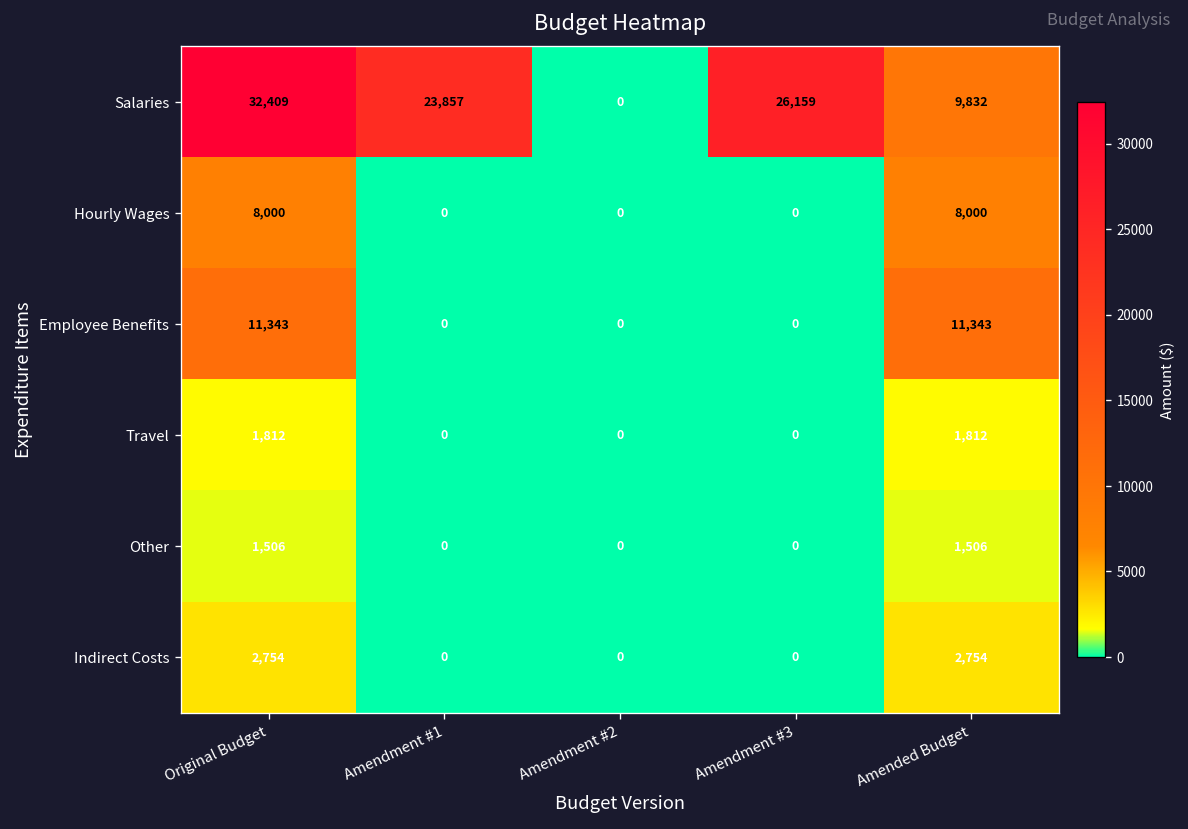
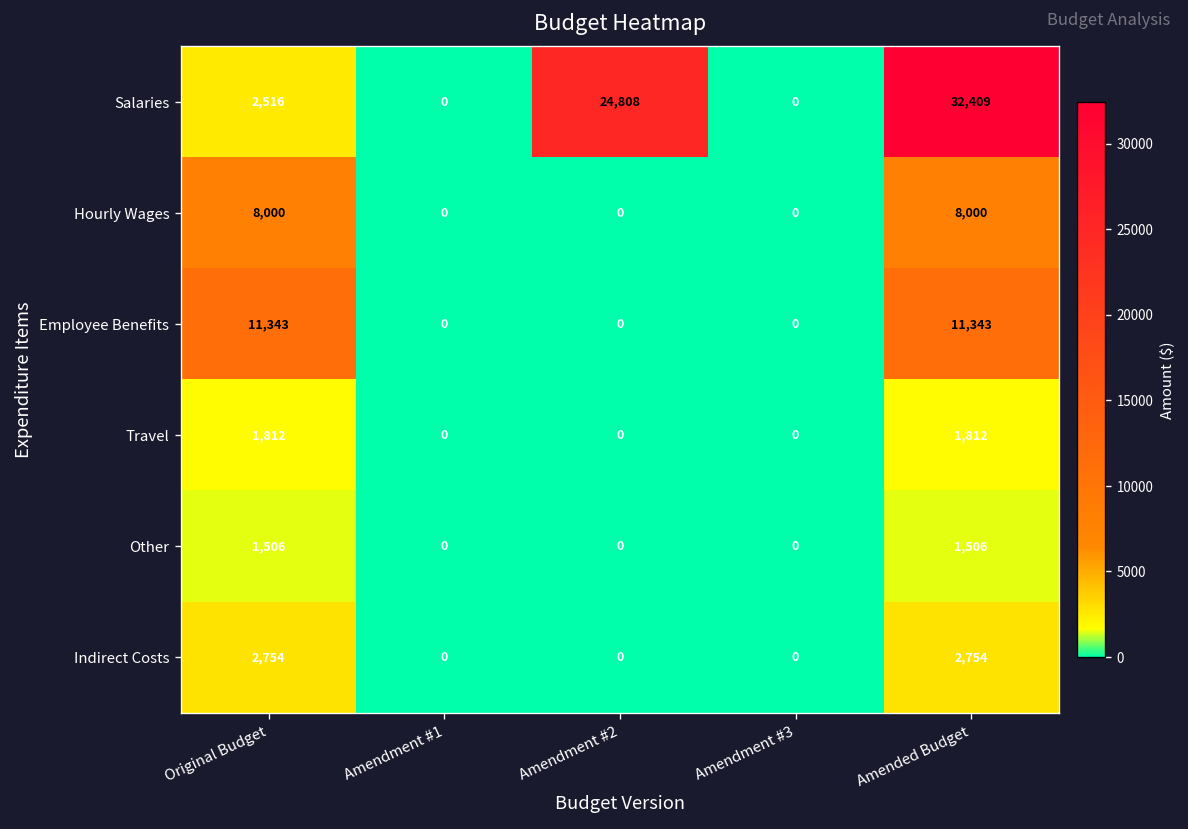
  {
    "Salaries": {
-     "Original Budget": "32,409",
-     "Amendment #1": "23,857",
-     "Amendment #2": "0",
-     "Amendment #3": "26,159",
-     "Amended Budget": "9,832"
+     "Original Budget": "2,516",
+     "Amendment #1": "0",
+     "Amendment #2": "24,808",
+     "Amendment #3": "0",
+     "Amended Budget": "32,409"
    },
    "Hourly Wages": {
      "Original Budget": "8,000",
      "Amendment #1": "0",
      "Amendment #2": "0",
      "Amendment #3": "0",
      "Amended Budget": "8,000"
    },
    "Employee Benefits": {
      "Original Budget": "11,343",
      "Amendment #1": "0",
      "Amendment #2": "0",
      "Amendment #3": "0",
      "Amended Budget": "11,343"
    },
    "Travel": {
      "Original Budget": "1,812",
      "Amendment #1": "0",
      "Amendment #2": "0",
      "Amendment #3": "0",
      "Amended Budget": "1,812"
    },
    "Other": {
      "Original Budget": "1,506",
      "Amendment #1": "0",
      "Amendment #2": "0",
      "Amendment #3": "0",
      "Amended Budget": "1,506"
    },
    "Indirect Costs": {
      "Original Budget": "2,754",
      "Amendment #1": "0",
      "Amendment #2": "0",
      "Amendment #3": "0",
      "Amended Budget": "2,754"
    }
  }
